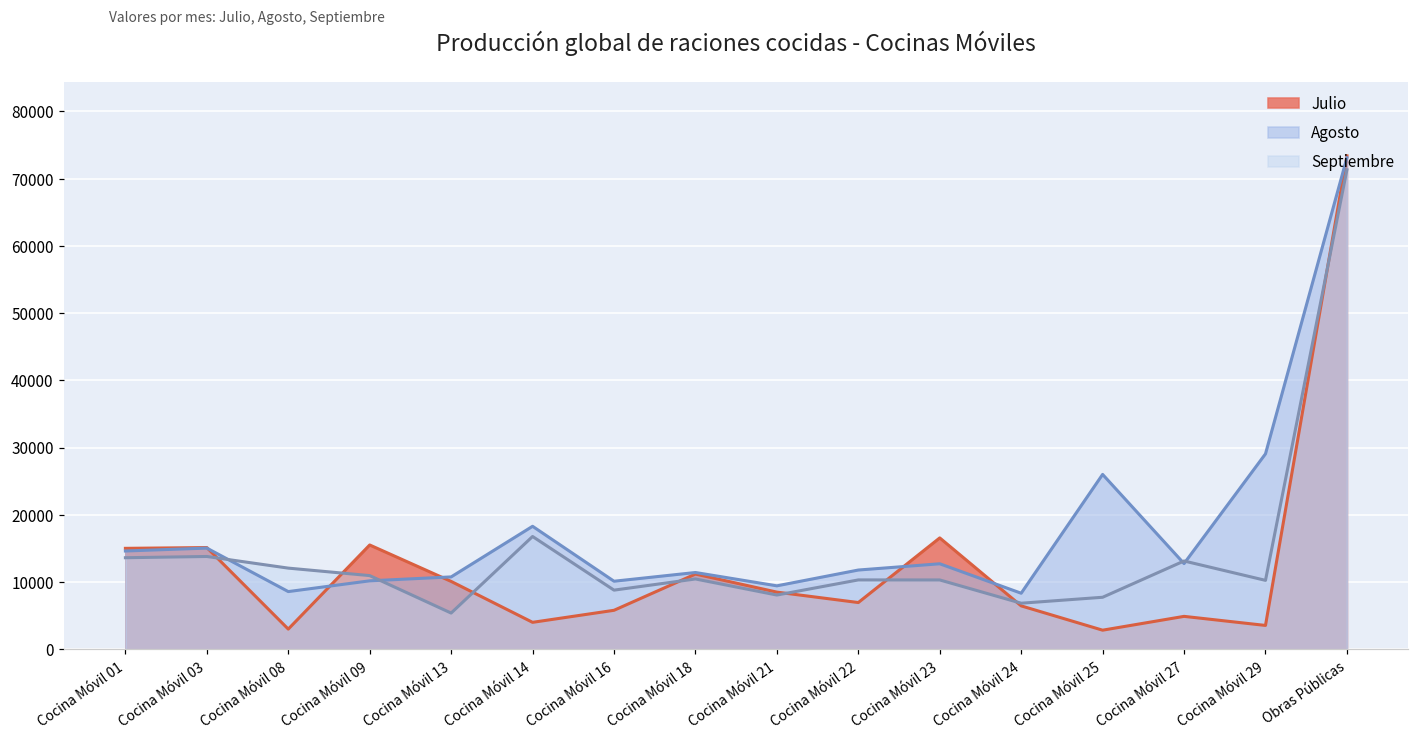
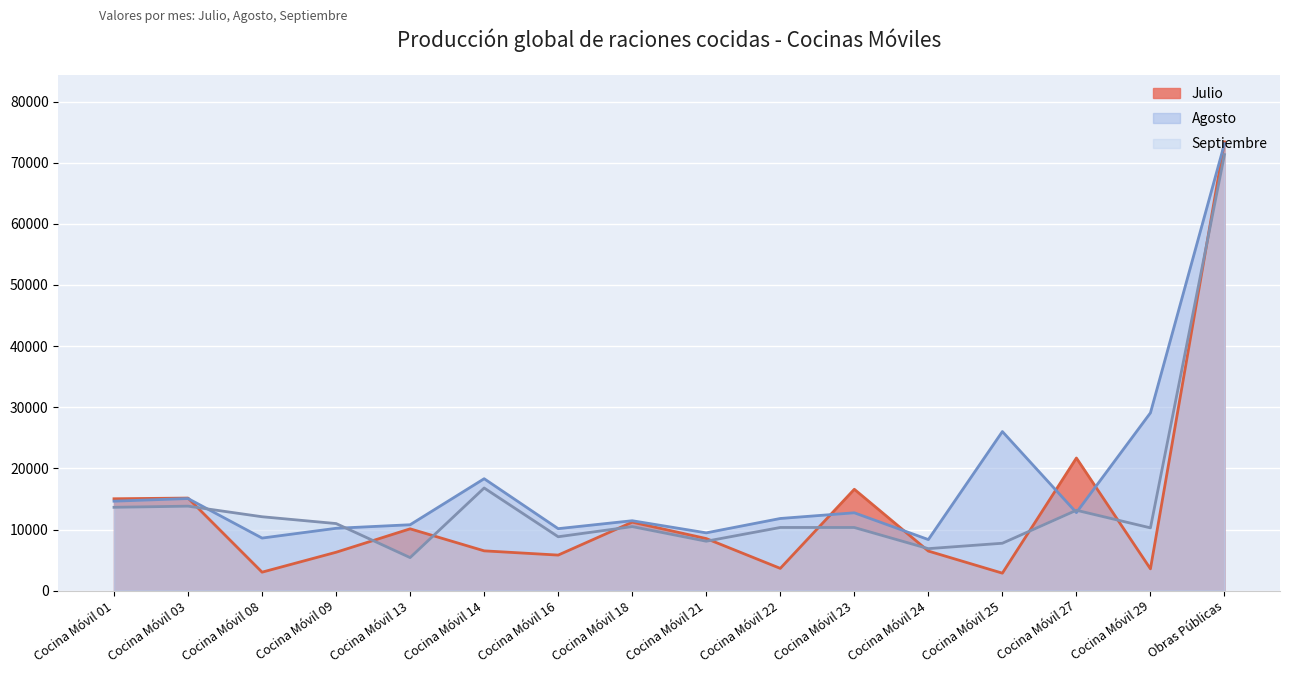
  {
    "Julio": {
      "Cocina Móvil 08": 3000,
-     "Cocina Móvil 09": 16000,
+     "Cocina Móvil 09": 6000,
      "Cocina Móvil 13": 10000,
-     "Cocina Móvil 14": 4000,
+     "Cocina Móvil 14": 7000,
      "Cocina Móvil 16": 6000,
      "Cocina Móvil 21": 9000,
-     "Cocina Móvil 22": 7000,
+     "Cocina Móvil 22": 4000,
      "Cocina Móvil 23": 17000,
      "Cocina Móvil 25": 3000,
-     "Cocina Móvil 27": 5000,
+     "Cocina Móvil 27": 22000,
      "Cocina Móvil 29": 4000
    }
  }
